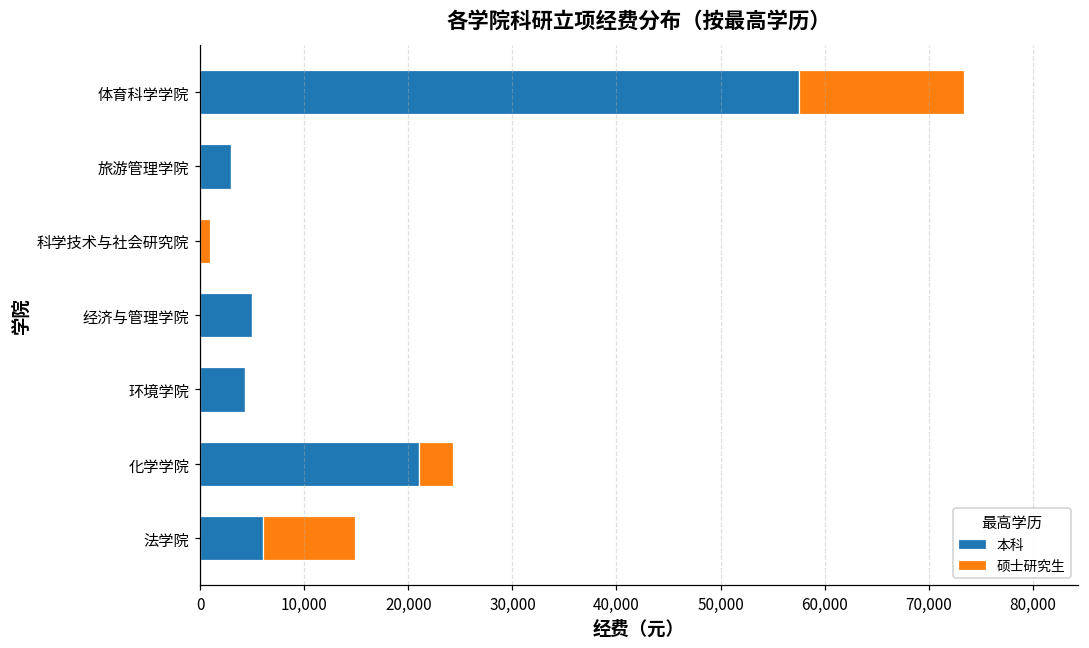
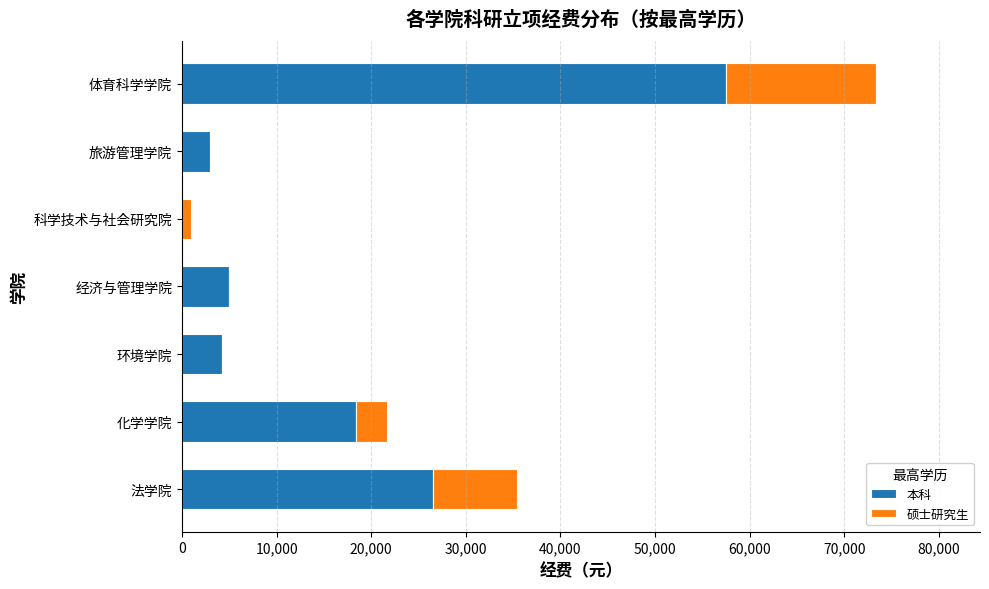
  {
    "本科": {
      "体育科学学院": "58,000",
      "旅游管理学院": "3,000",
      "科学技术与社会研究院": "0",
      "经济与管理学院": "5,000",
      "环境学院": "4,000",
-     "化学学院": "21,000",
-     "法学院": "6,000"
+     "化学学院": "18,000",
+     "法学院": "27,000"
    },
    "硕士研究生": {
      "体育科学学院": "16,000",
      "旅游管理学院": "0",
      "科学技术与社会研究院": "1,000",
      "经济与管理学院": "0",
      "环境学院": "0",
      "化学学院": "3,000",
      "法学院": "9,000"
    }
  }
